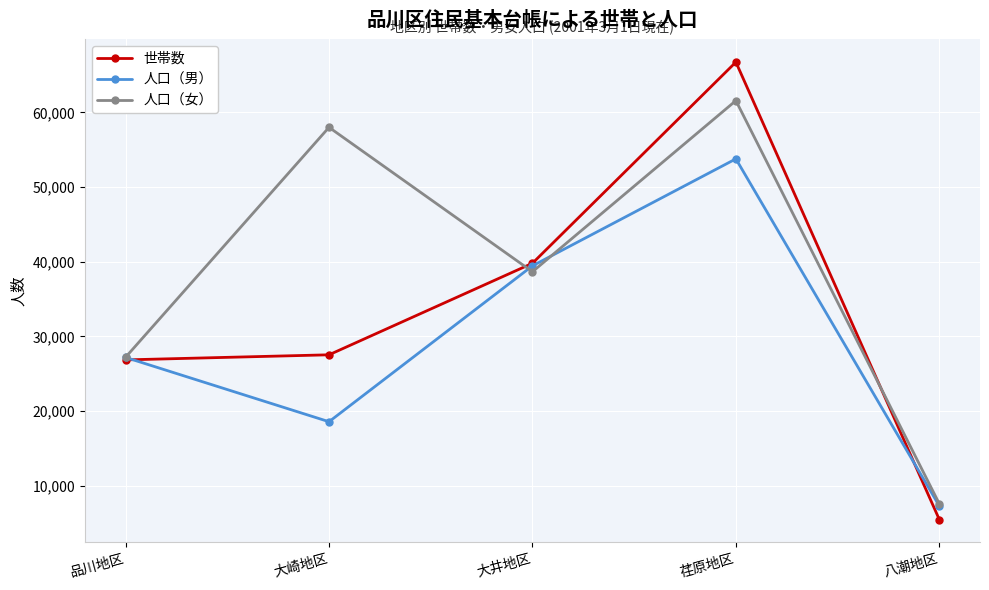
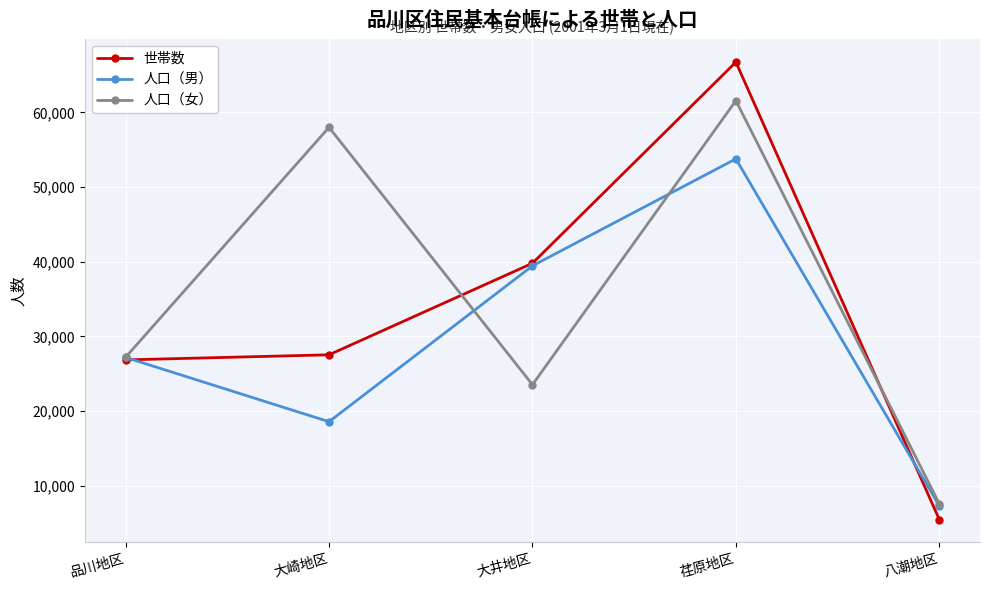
  {
    "世帯数": {
      "大崎地区": "28,000",
      "荏原地区": "67,000",
      "八潮地区": "5,000"
    },
    "人口（男）": {
      "大崎地区": "19,000",
      "荏原地区": "54,000"
    },
    "人口（女）": {
      "大崎地区": "58,000",
-     "大井地区": "39,000",
+     "大井地区": "24,000",
      "荏原地区": "62,000"
    }
  }
